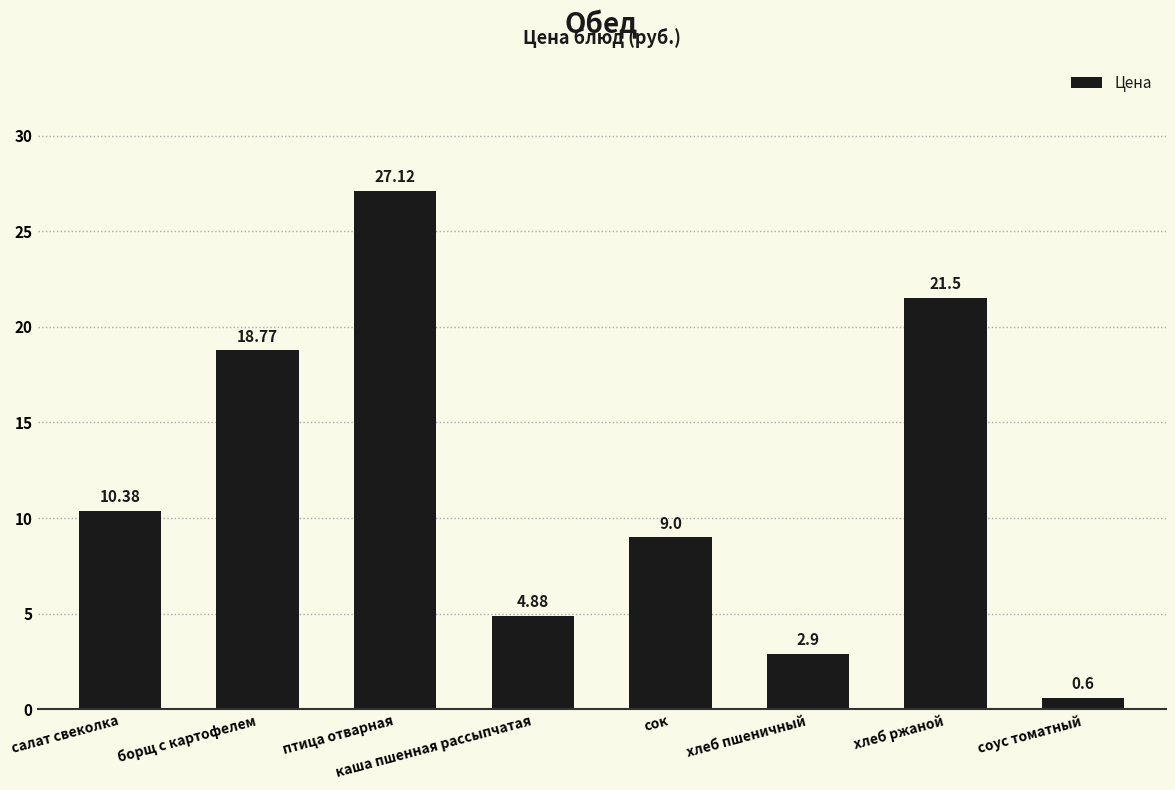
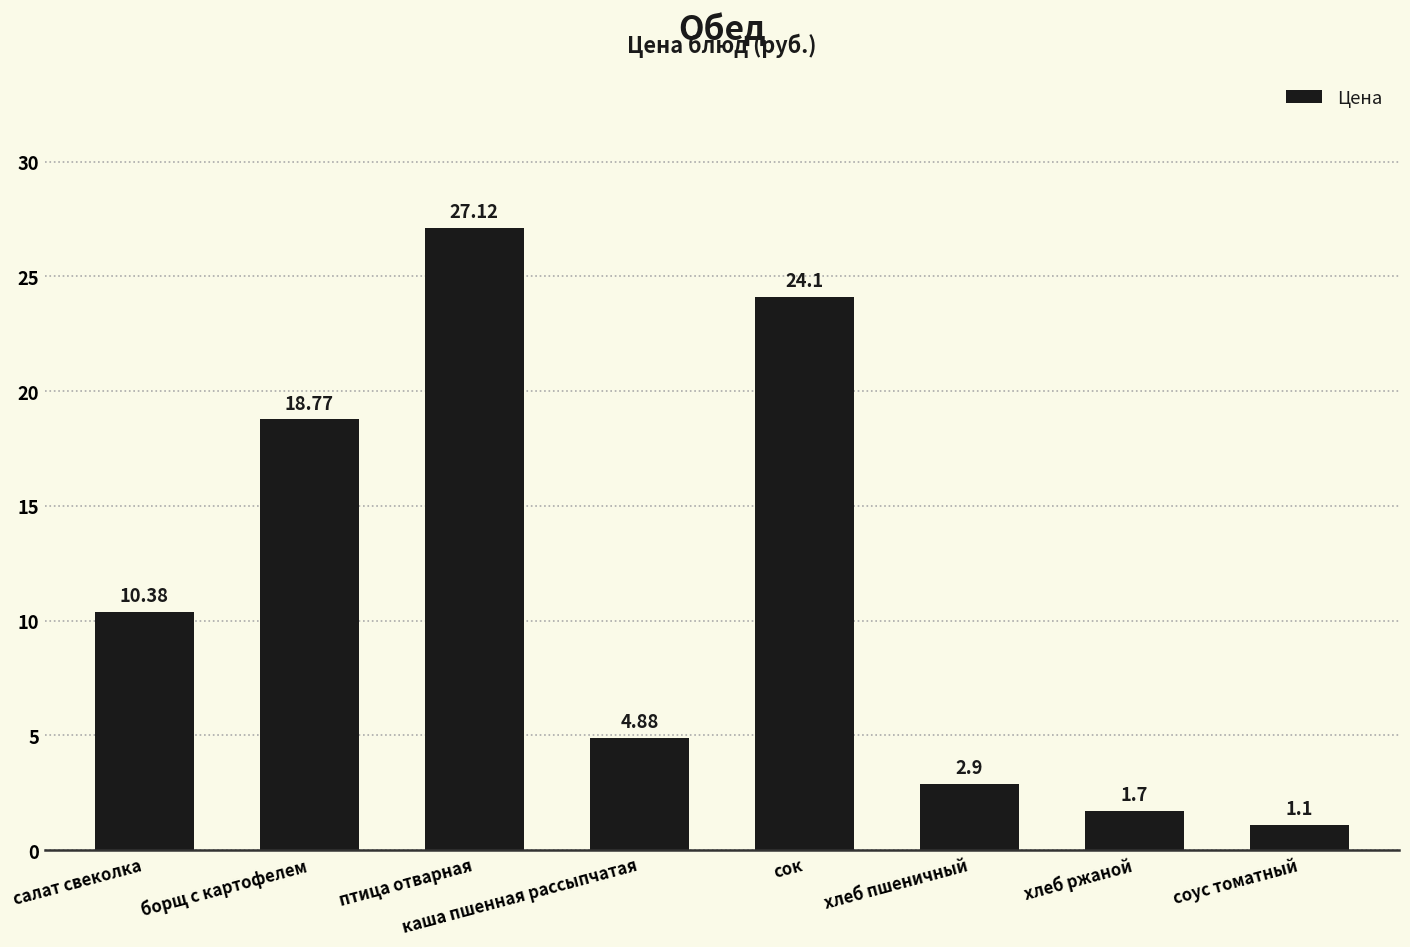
  {
    "салат свеколка": 10.38,
    "борщ с картофелем": 18.77,
    "птица отварная": 27.12,
    "каша пшенная рассыпчатая": 4.88,
-   "сок": 9.0,
+   "сок": 24.1,
    "хлеб пшеничный": 2.9,
-   "хлеб ржаной": 21.5,
-   "соус томатный": 0.6
+   "хлеб ржаной": 1.7,
+   "соус томатный": 1.1
  }
